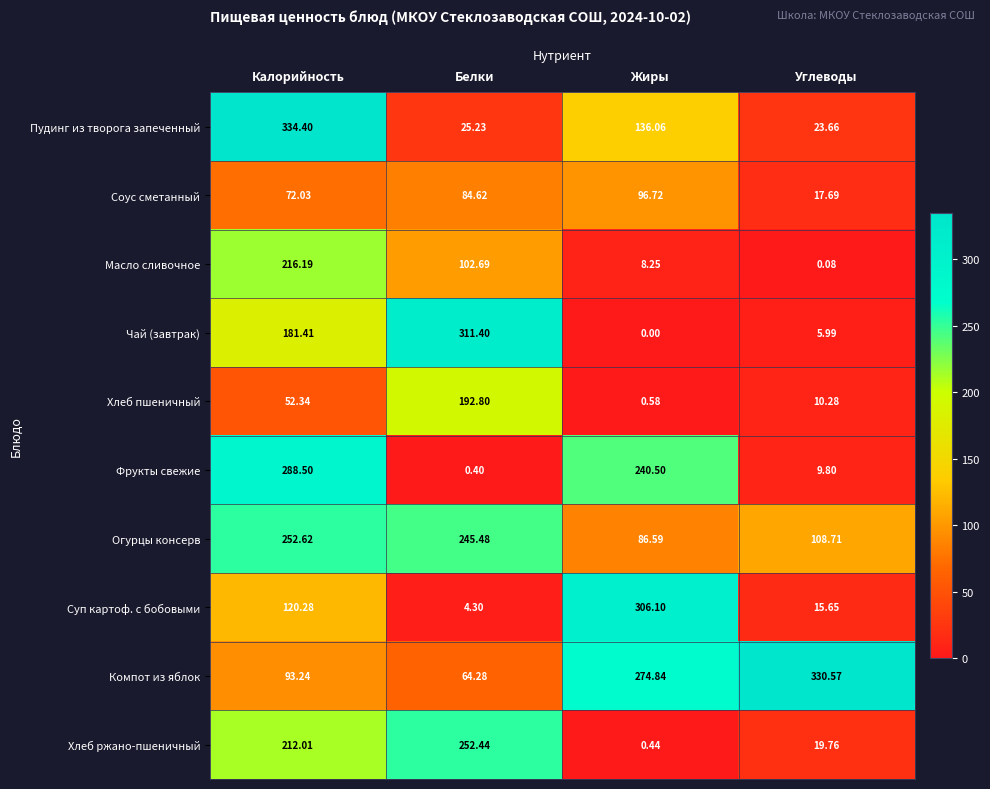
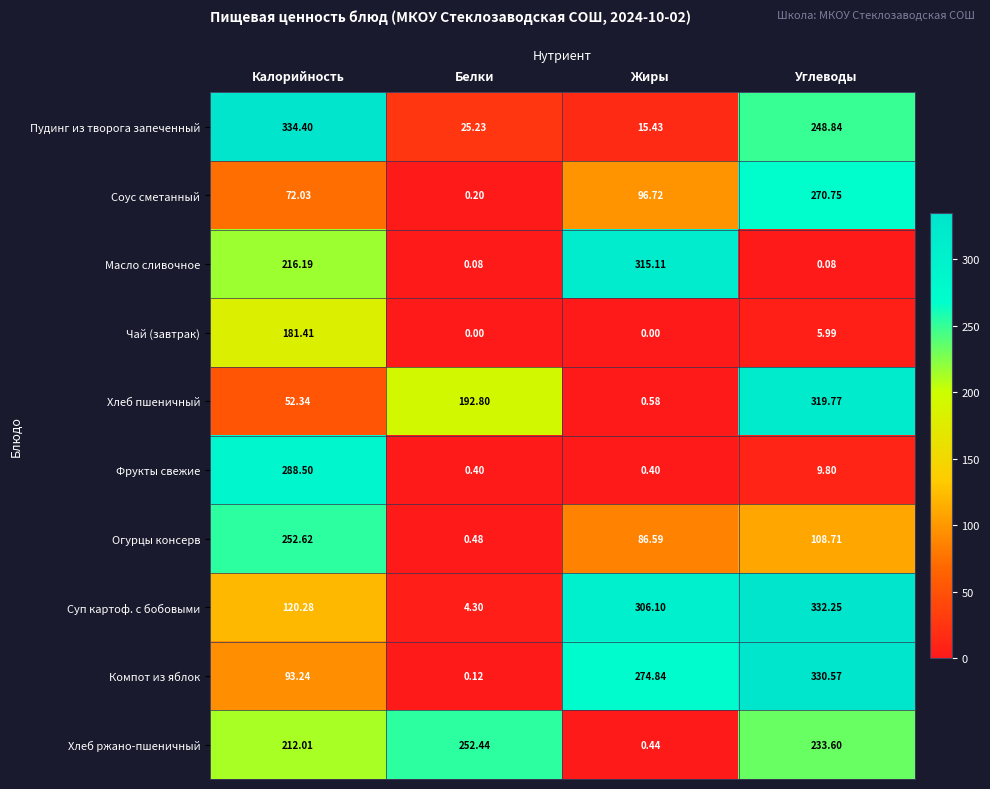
  {
    "Пудинг из творога запеченный": {
      "Калорийность": 334.40,
      "Белки": 25.23,
-     "Жиры": 136.06,
-     "Углеводы": 23.66
+     "Жиры": 15.43,
+     "Углеводы": 248.84
    },
    "Соус сметанный": {
      "Калорийность": 72.03,
-     "Белки": 84.62,
+     "Белки": 0.20,
      "Жиры": 96.72,
-     "Углеводы": 17.69
+     "Углеводы": 270.75
    },
    "Масло сливочное": {
      "Калорийность": 216.19,
-     "Белки": 102.69,
-     "Жиры": 8.25,
+     "Белки": 0.08,
+     "Жиры": 315.11,
      "Углеводы": 0.08
    },
    "Чай (завтрак)": {
      "Калорийность": 181.41,
-     "Белки": 311.40,
+     "Белки": 0.00,
      "Жиры": 0.00,
      "Углеводы": 5.99
    },
    "Хлеб пшеничный": {
      "Калорийность": 52.34,
      "Белки": 192.80,
      "Жиры": 0.58,
-     "Углеводы": 10.28
+     "Углеводы": 319.77
    },
    "Фрукты свежие": {
      "Калорийность": 288.50,
      "Белки": 0.40,
-     "Жиры": 240.50,
+     "Жиры": 0.40,
      "Углеводы": 9.80
    },
    "Огурцы консерв": {
      "Калорийность": 252.62,
-     "Белки": 245.48,
+     "Белки": 0.48,
      "Жиры": 86.59,
      "Углеводы": 108.71
    },
    "Суп картоф. с бобовыми": {
      "Калорийность": 120.28,
      "Белки": 4.30,
      "Жиры": 306.10,
-     "Углеводы": 15.65
+     "Углеводы": 332.25
    },
    "Компот из яблок": {
      "Калорийность": 93.24,
-     "Белки": 64.28,
+     "Белки": 0.12,
      "Жиры": 274.84,
      "Углеводы": 330.57
    },
    "Хлеб ржано-пшеничный": {
      "Калорийность": 212.01,
      "Белки": 252.44,
      "Жиры": 0.44,
-     "Углеводы": 19.76
+     "Углеводы": 233.60
    }
  }
